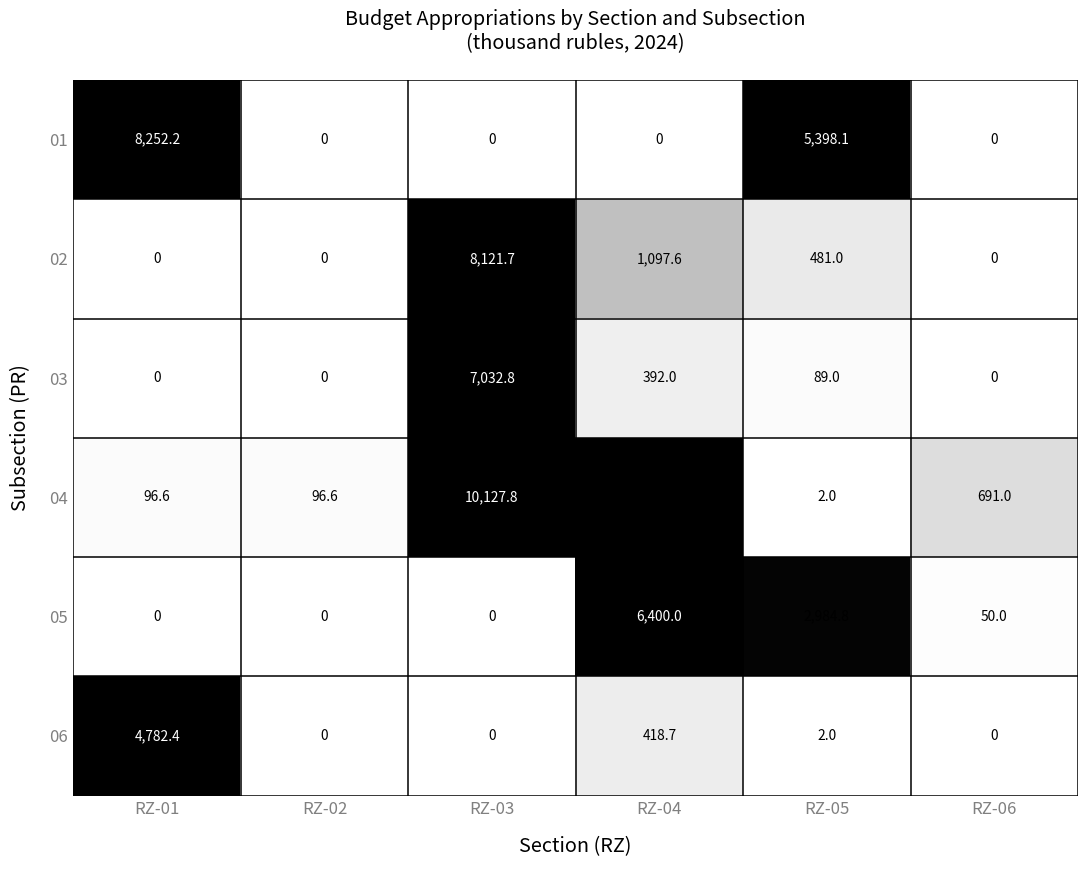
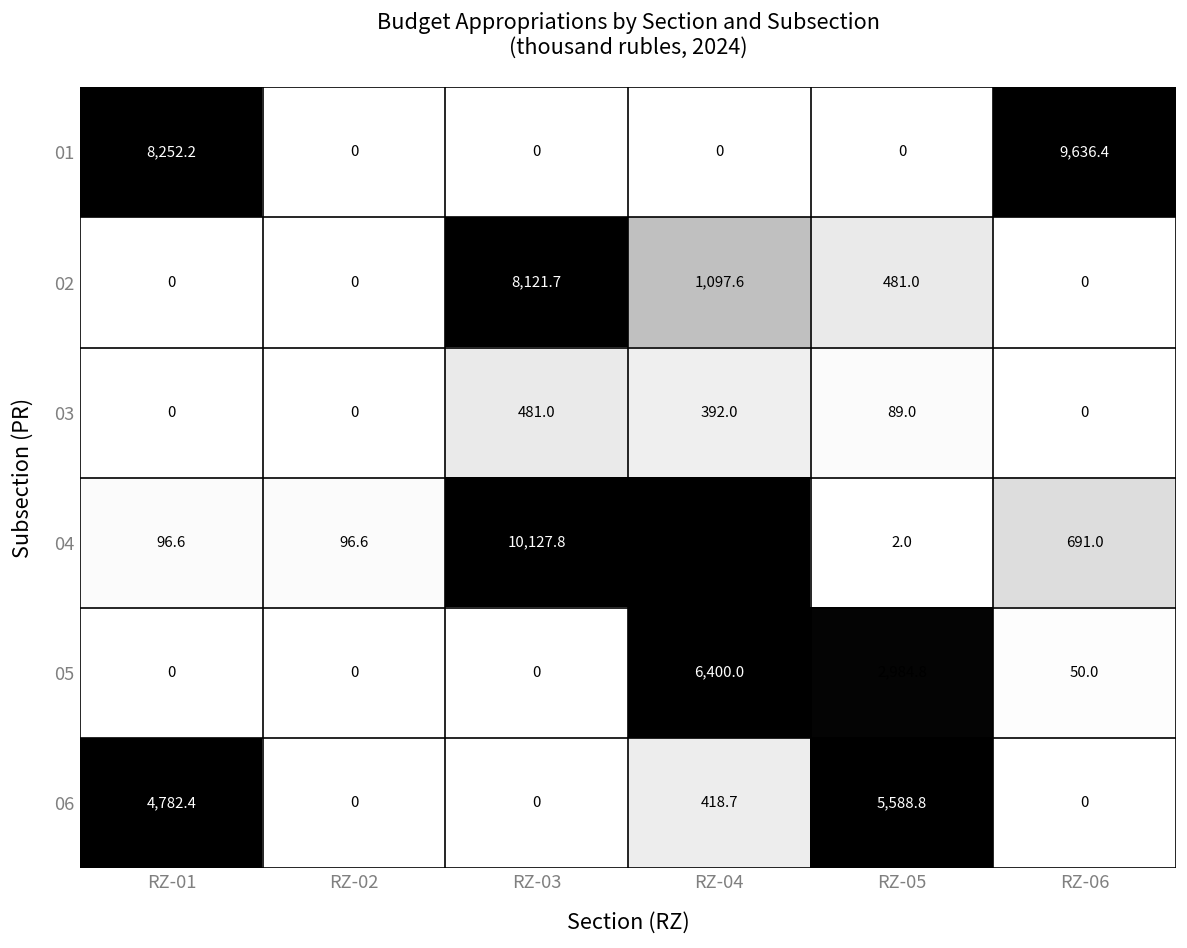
  {
    "01": {
      "RZ-01": "8,252.2",
      "RZ-02": "0",
      "RZ-03": "0",
      "RZ-04": "0",
-     "RZ-05": "5,398.1",
-     "RZ-06": "0"
+     "RZ-05": "0",
+     "RZ-06": "9,636.4"
    },
    "02": {
      "RZ-01": "0",
      "RZ-02": "0",
      "RZ-03": "8,121.7",
      "RZ-04": "1,097.6",
      "RZ-05": "481.0",
      "RZ-06": "0"
    },
    "03": {
      "RZ-01": "0",
      "RZ-02": "0",
-     "RZ-03": "7,032.8",
+     "RZ-03": "481.0",
      "RZ-04": "392.0",
      "RZ-05": "89.0",
      "RZ-06": "0"
    },
    "04": {
      "RZ-01": "96.6",
      "RZ-02": "96.6",
      "RZ-03": "10,127.8",
      "RZ-05": "2.0",
      "RZ-06": "691.0"
    },
    "05": {
      "RZ-01": "0",
      "RZ-02": "0",
      "RZ-03": "0",
      "RZ-04": "6,400.0",
      "RZ-06": "50.0"
    },
    "06": {
      "RZ-01": "4,782.4",
      "RZ-02": "0",
      "RZ-03": "0",
      "RZ-04": "418.7",
-     "RZ-05": "2.0",
+     "RZ-05": "5,588.8",
      "RZ-06": "0"
    }
  }
